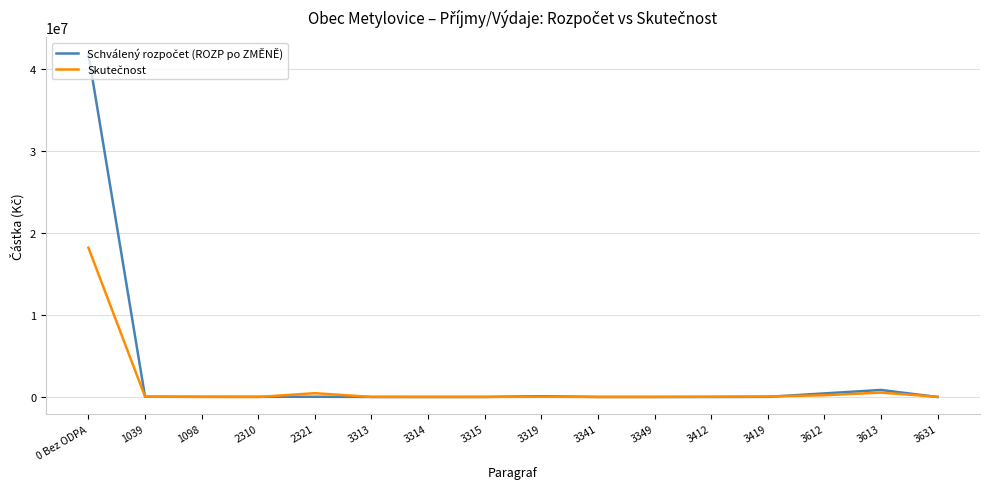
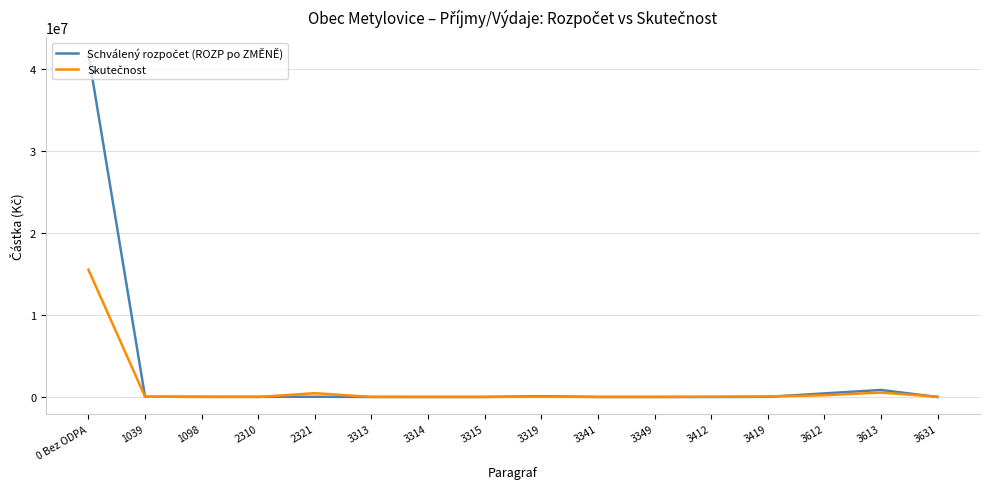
  {
    "Schválený rozpočet (ROZP po ZMĚNĚ)": {
      "2321": 0,
      "3613": 1000000
    },
    "Skutečnost": {
-     "0 Bez ODPA": 18000000,
+     "0 Bez ODPA": 16000000,
      "2321": 0,
      "3613": 1000000
    }
  }
